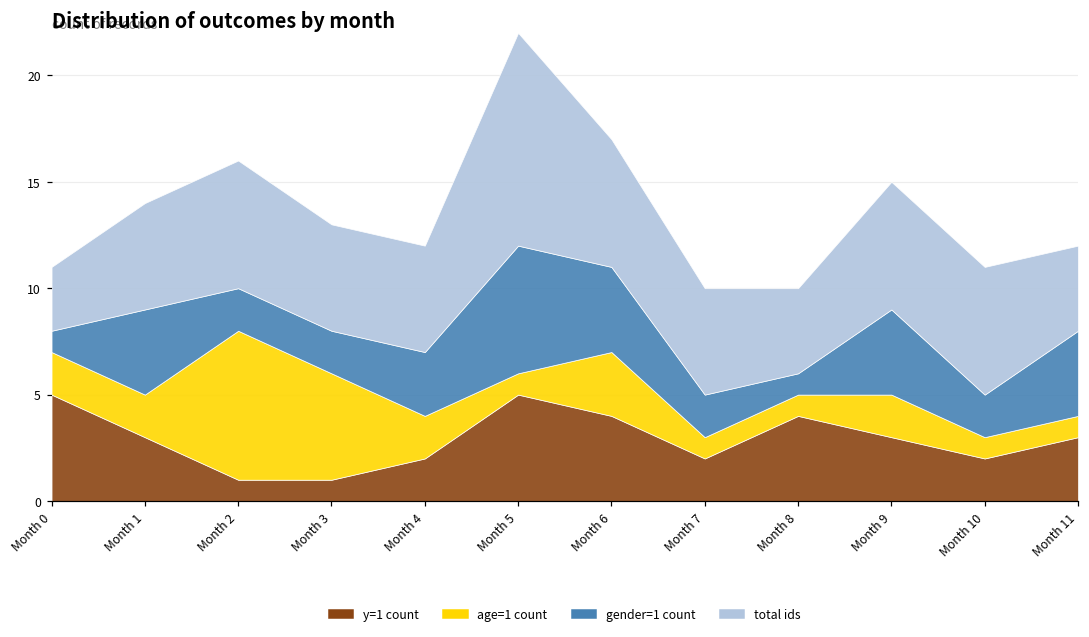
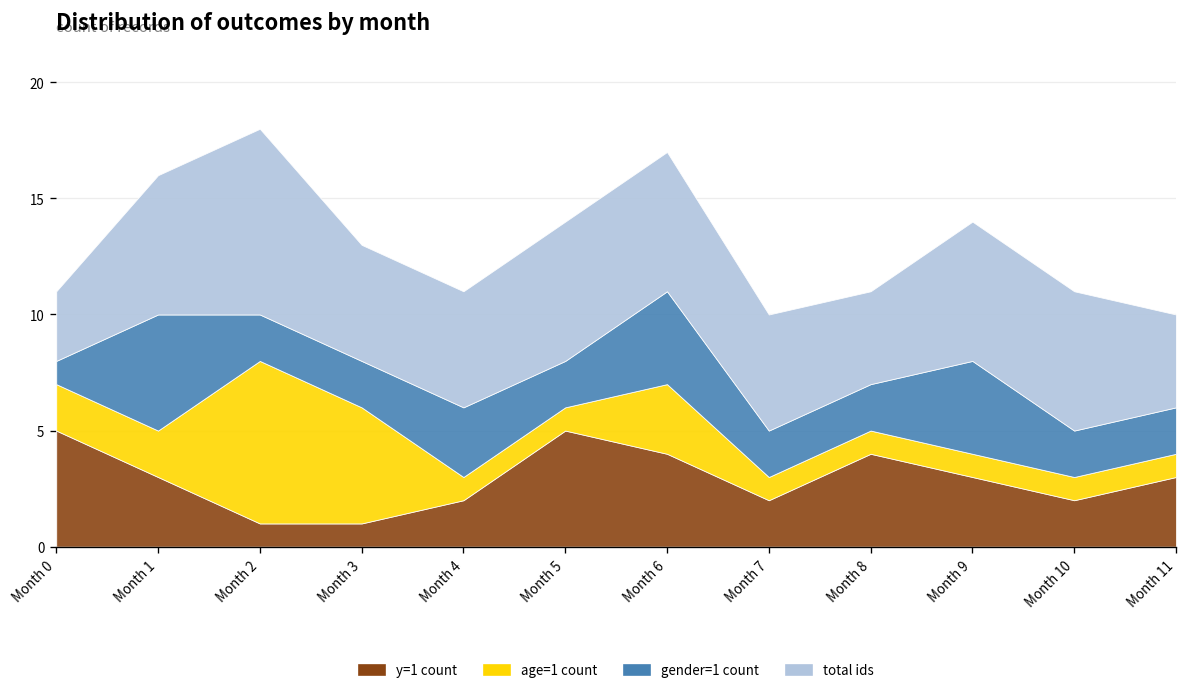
  {
    "y=1 count": {
      "Month 0": 5,
      "Month 1": 3,
      "Month 2": 1,
      "Month 3": 1,
      "Month 4": 2,
      "Month 5": 5,
      "Month 6": 4,
      "Month 7": 2,
      "Month 8": 4,
      "Month 9": 3,
      "Month 10": 2,
      "Month 11": 3
    },
    "age=1 count": {
-     "Month 4": 2,
-     "Month 9": 2
+     "Month 4": 1,
+     "Month 9": 1
    },
    "gender=1 count": {
      "Month 0": 1,
-     "Month 1": 4,
+     "Month 1": 5,
      "Month 2": 2,
      "Month 3": 2,
      "Month 4": 3,
-     "Month 5": 6,
+     "Month 5": 2,
      "Month 6": 4,
      "Month 7": 2,
-     "Month 8": 1,
+     "Month 8": 2,
      "Month 9": 4,
      "Month 10": 2,
-     "Month 11": 4
+     "Month 11": 2
    },
    "total ids": {
      "Month 0": 3,
-     "Month 1": 5,
-     "Month 2": 6,
+     "Month 1": 6,
+     "Month 2": 8,
      "Month 3": 5,
      "Month 4": 5,
-     "Month 5": 10,
+     "Month 5": 6,
      "Month 6": 6,
      "Month 7": 5,
      "Month 8": 4,
      "Month 9": 6,
      "Month 10": 6,
      "Month 11": 4
    }
  }
